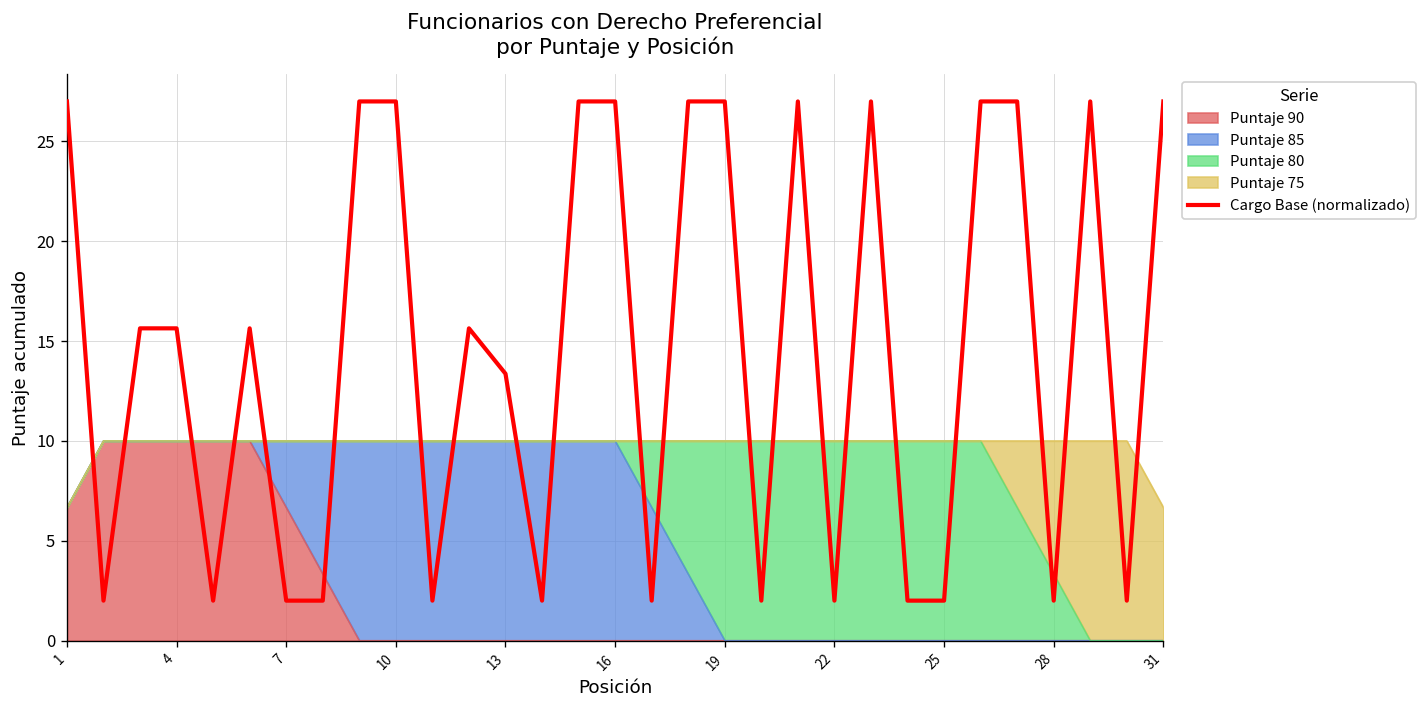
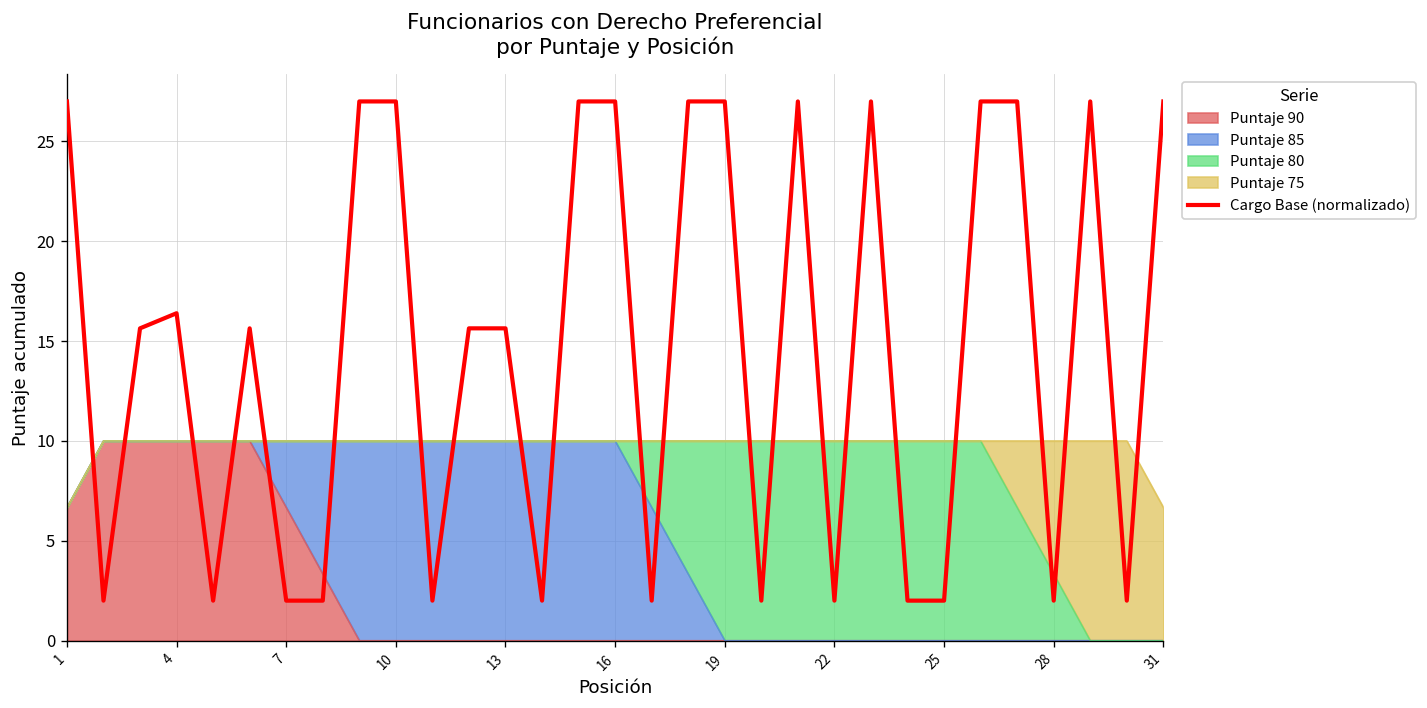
  {
    "Puntaje 90": {
      "7": 6.7,
      "10": 0.0,
      "13": 0.0,
      "16": 0.0
    },
    "Puntaje 80": {
      "28": 3.3
    },
    "Puntaje 75": {
      "28": 10.0,
      "31": 6.7
    },
    "Cargo Base (normalizado)": {
      "1": 27.0,
-     "4": 15.6,
+     "4": 16.4,
      "7": 2.0,
      "10": 27.0,
-     "13": 13.4,
+     "13": 15.6,
      "16": 27.0,
      "19": 27.0,
      "22": 2.0,
      "25": 2.0,
      "28": 2.0,
      "31": 27.0
    }
  }
